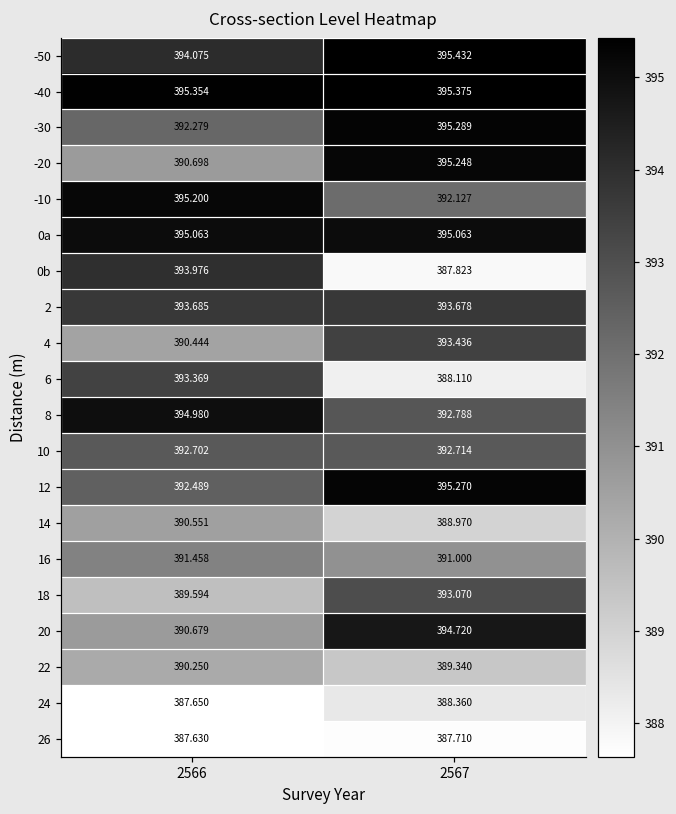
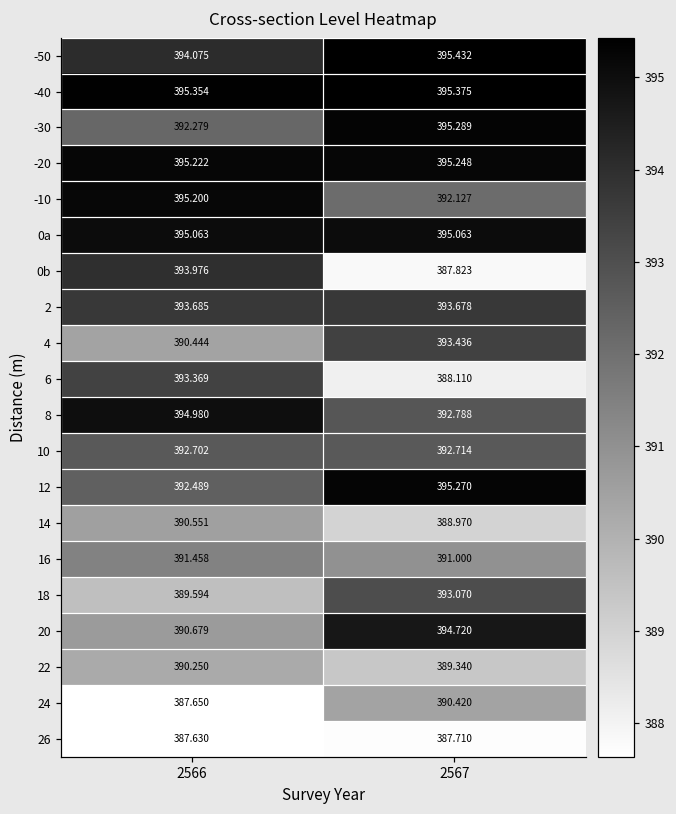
  {
    "-50": {
      "2566": 394.075,
      "2567": 395.432
    },
    "-40": {
      "2566": 395.354,
      "2567": 395.375
    },
    "-30": {
      "2566": 392.279,
      "2567": 395.289
    },
    "-20": {
-     "2566": 390.698,
+     "2566": 395.222,
      "2567": 395.248
    },
    "-10": {
      "2566": 395.200,
      "2567": 392.127
    },
    "0a": {
      "2566": 395.063,
      "2567": 395.063
    },
    "0b": {
      "2566": 393.976,
      "2567": 387.823
    },
    "2": {
      "2566": 393.685,
      "2567": 393.678
    },
    "4": {
      "2566": 390.444,
      "2567": 393.436
    },
    "6": {
      "2566": 393.369,
      "2567": 388.110
    },
    "8": {
      "2566": 394.980,
      "2567": 392.788
    },
    "10": {
      "2566": 392.702,
      "2567": 392.714
    },
    "12": {
      "2566": 392.489,
      "2567": 395.270
    },
    "14": {
      "2566": 390.551,
      "2567": 388.970
    },
    "16": {
      "2566": 391.458,
      "2567": 391.000
    },
    "18": {
      "2566": 389.594,
      "2567": 393.070
    },
    "20": {
      "2566": 390.679,
      "2567": 394.720
    },
    "22": {
      "2566": 390.250,
      "2567": 389.340
    },
    "24": {
      "2566": 387.650,
-     "2567": 388.360
+     "2567": 390.420
    },
    "26": {
      "2566": 387.630,
      "2567": 387.710
    }
  }
